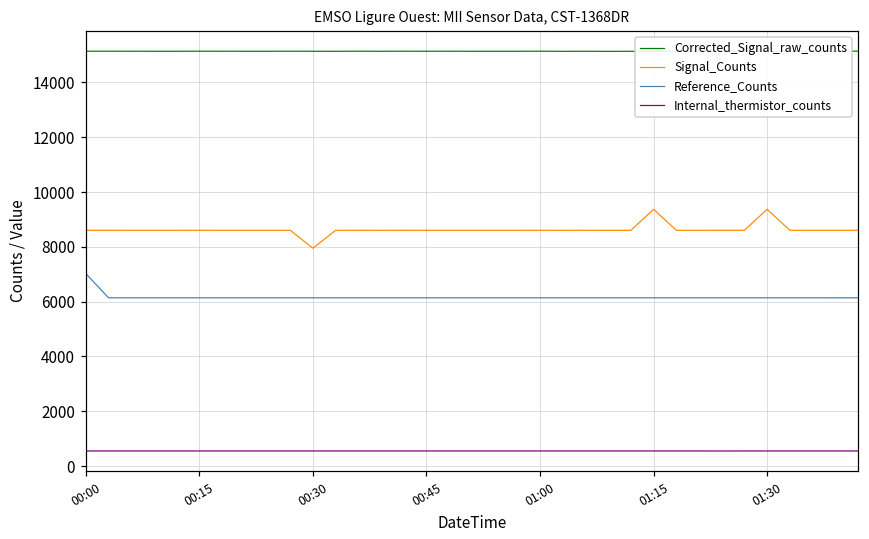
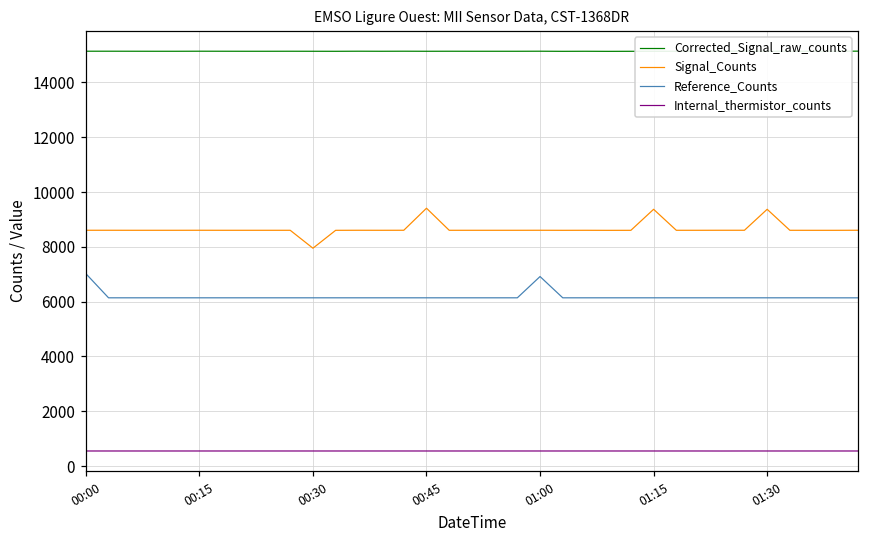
  {
    "Corrected_Signal_raw_counts": {
      "00:00": 15100,
      "00:15": 15100,
      "00:30": 15100,
      "00:45": 15100,
      "01:00": 15100
    },
    "Signal_Counts": {
      "00:00": 8600,
      "00:15": 8600,
      "00:30": 8000,
-     "00:45": 8600,
+     "00:45": 9400,
      "01:00": 8600,
      "01:15": 9400,
      "01:30": 9400
    },
    "Reference_Counts": {
      "00:00": 7000,
      "00:15": 6100,
      "00:30": 6100,
      "00:45": 6100,
-     "01:00": 6100,
+     "01:00": 6900,
      "01:15": 6100,
      "01:30": 6100
    },
    "Internal_thermistor_counts": {
      "00:00": 600,
      "00:15": 600,
      "00:30": 600,
      "00:45": 600,
      "01:00": 600,
      "01:15": 600,
      "01:30": 600
    }
  }
